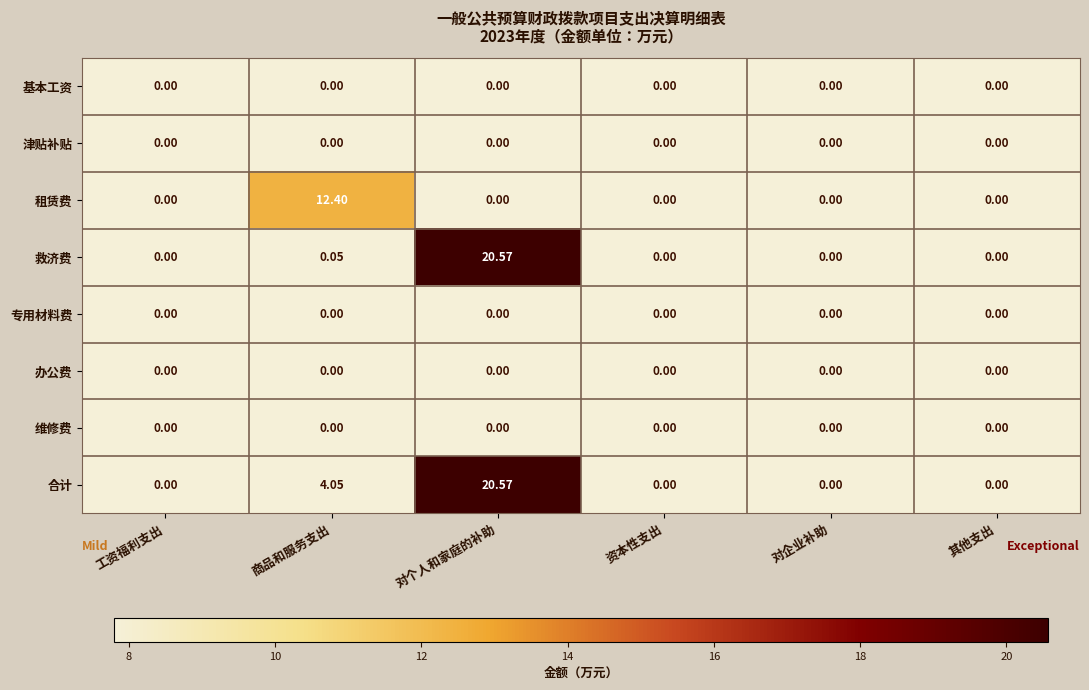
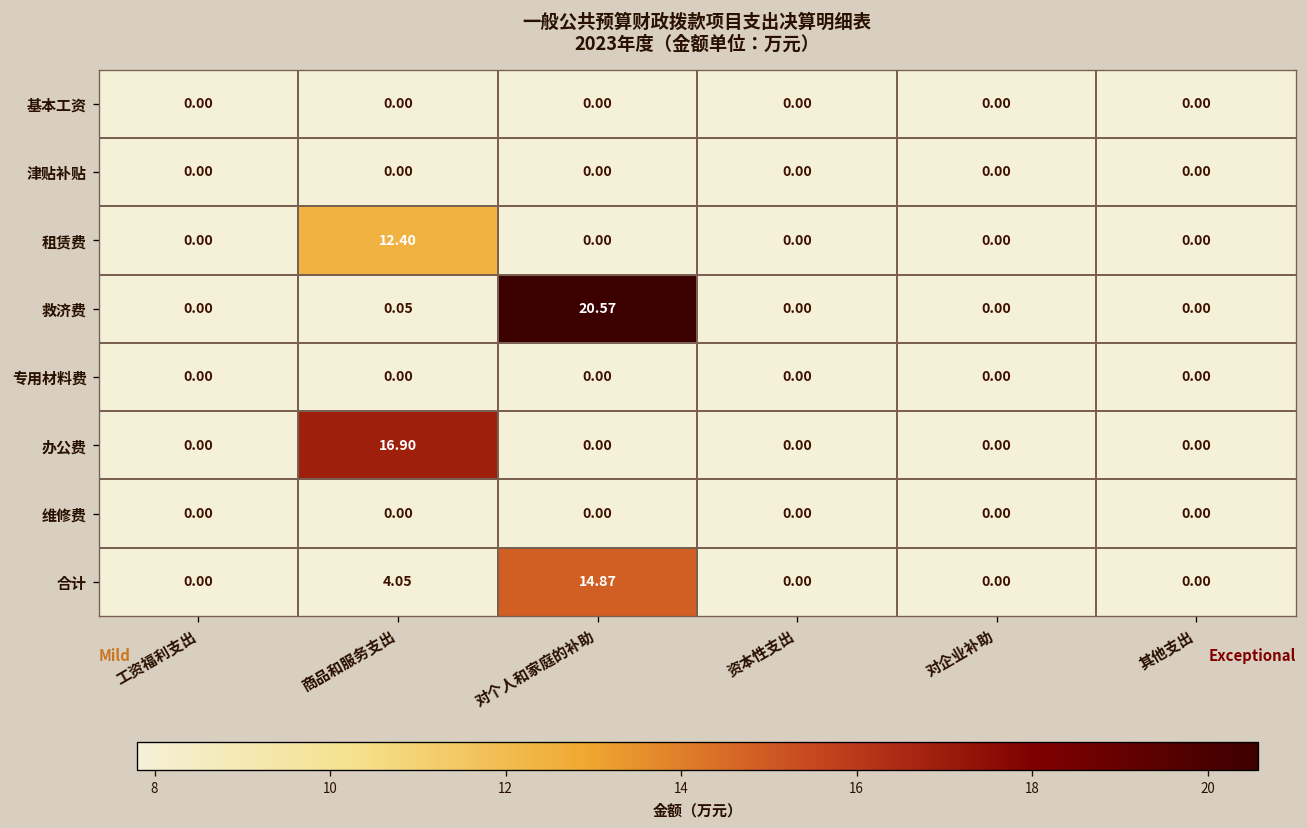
  {
    "基本工资": {
      "工资福利支出": 0.00,
      "商品和服务支出": 0.00,
      "对个人和家庭的补助": 0.00,
      "资本性支出": 0.00,
      "对企业补助": 0.00,
      "其他支出": 0.00
    },
    "津贴补贴": {
      "工资福利支出": 0.00,
      "商品和服务支出": 0.00,
      "对个人和家庭的补助": 0.00,
      "资本性支出": 0.00,
      "对企业补助": 0.00,
      "其他支出": 0.00
    },
    "租赁费": {
      "工资福利支出": 0.00,
      "商品和服务支出": 12.40,
      "对个人和家庭的补助": 0.00,
      "资本性支出": 0.00,
      "对企业补助": 0.00,
      "其他支出": 0.00
    },
    "救济费": {
      "工资福利支出": 0.00,
      "商品和服务支出": 0.05,
      "对个人和家庭的补助": 20.57,
      "资本性支出": 0.00,
      "对企业补助": 0.00,
      "其他支出": 0.00
    },
    "专用材料费": {
      "工资福利支出": 0.00,
      "商品和服务支出": 0.00,
      "对个人和家庭的补助": 0.00,
      "资本性支出": 0.00,
      "对企业补助": 0.00,
      "其他支出": 0.00
    },
    "办公费": {
      "工资福利支出": 0.00,
-     "商品和服务支出": 0.00,
+     "商品和服务支出": 16.90,
      "对个人和家庭的补助": 0.00,
      "资本性支出": 0.00,
      "对企业补助": 0.00,
      "其他支出": 0.00
    },
    "维修费": {
      "工资福利支出": 0.00,
      "商品和服务支出": 0.00,
      "对个人和家庭的补助": 0.00,
      "资本性支出": 0.00,
      "对企业补助": 0.00,
      "其他支出": 0.00
    },
    "合计": {
      "工资福利支出": 0.00,
      "商品和服务支出": 4.05,
-     "对个人和家庭的补助": 20.57,
+     "对个人和家庭的补助": 14.87,
      "资本性支出": 0.00,
      "对企业补助": 0.00,
      "其他支出": 0.00
    }
  }
